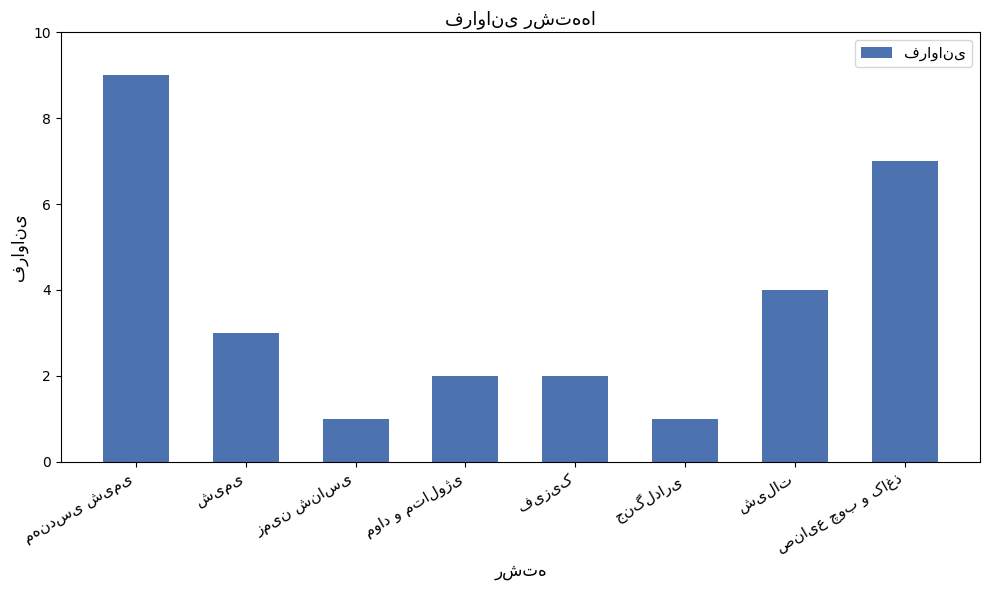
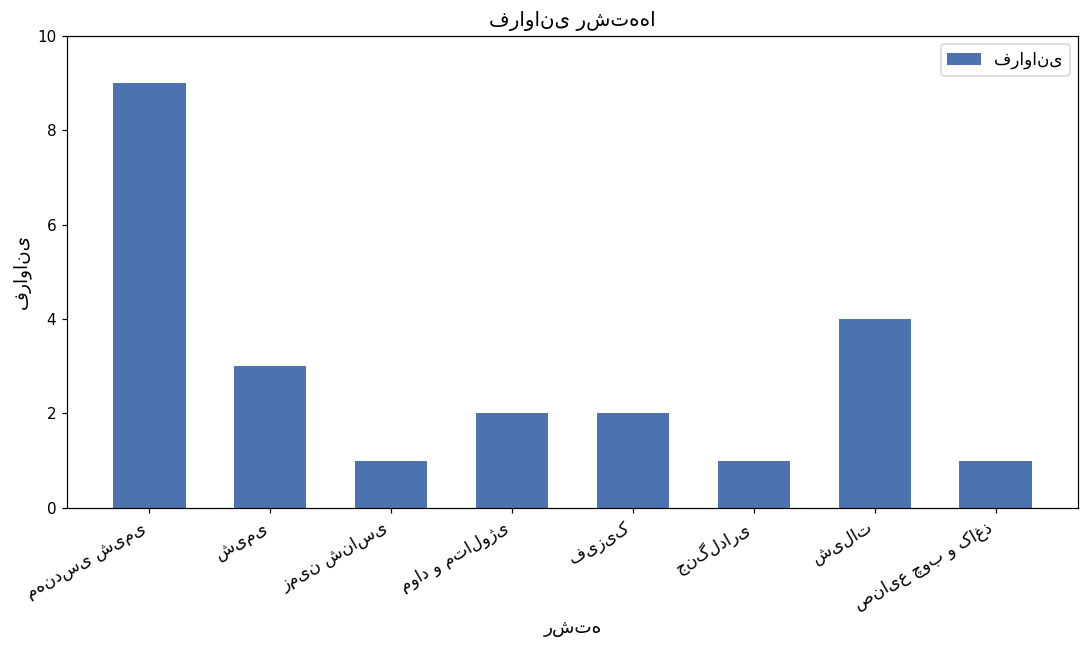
  {
    "مهندسی شیمی": 9,
    "شیمی": 3,
    "زمین شناسی": 1,
    "مواد و متالوژی": 2,
    "فیزیک": 2,
    "جنگلداری": 1,
    "شیلات": 4,
-   "صنایع چوب و کاغذ": 7
+   "صنایع چوب و کاغذ": 1
  }
